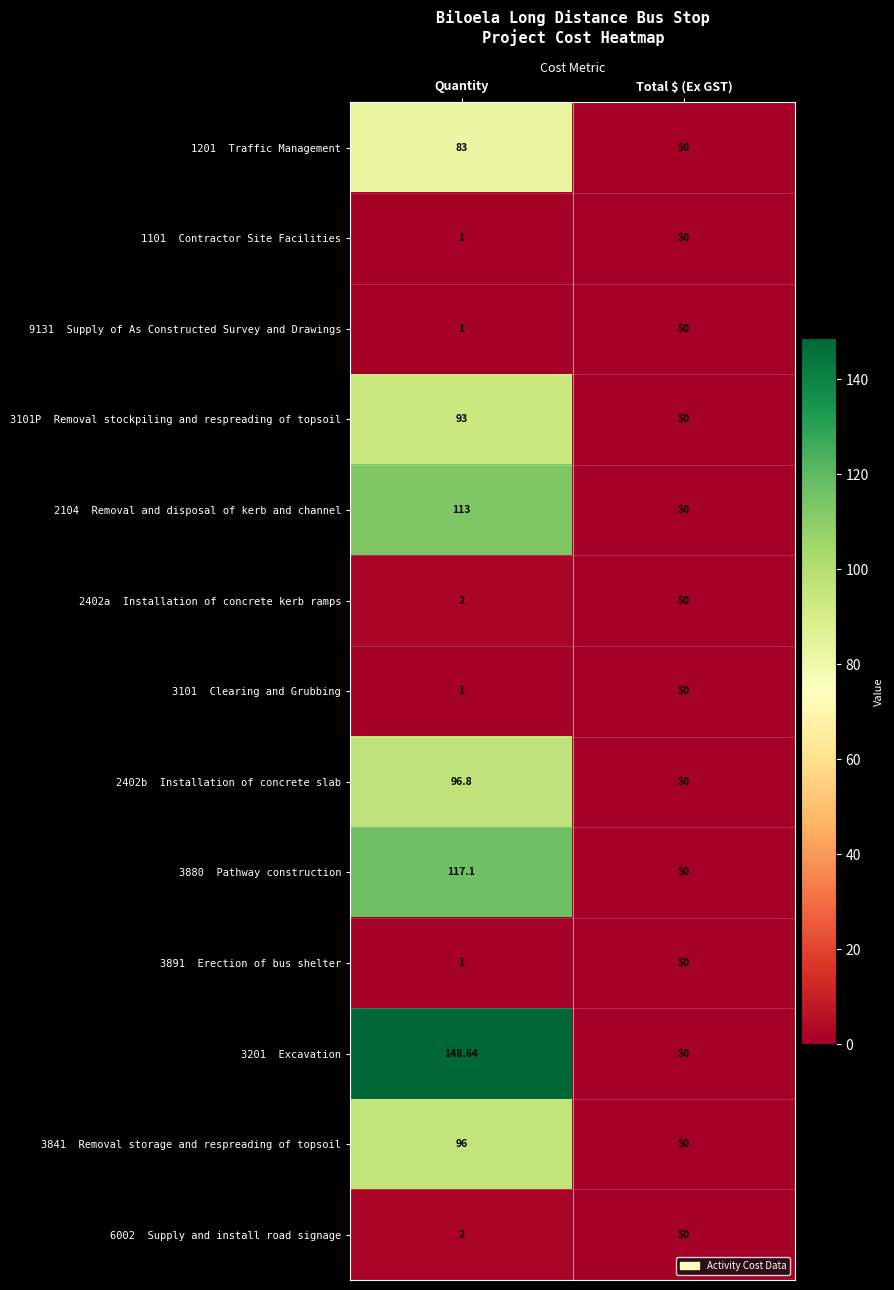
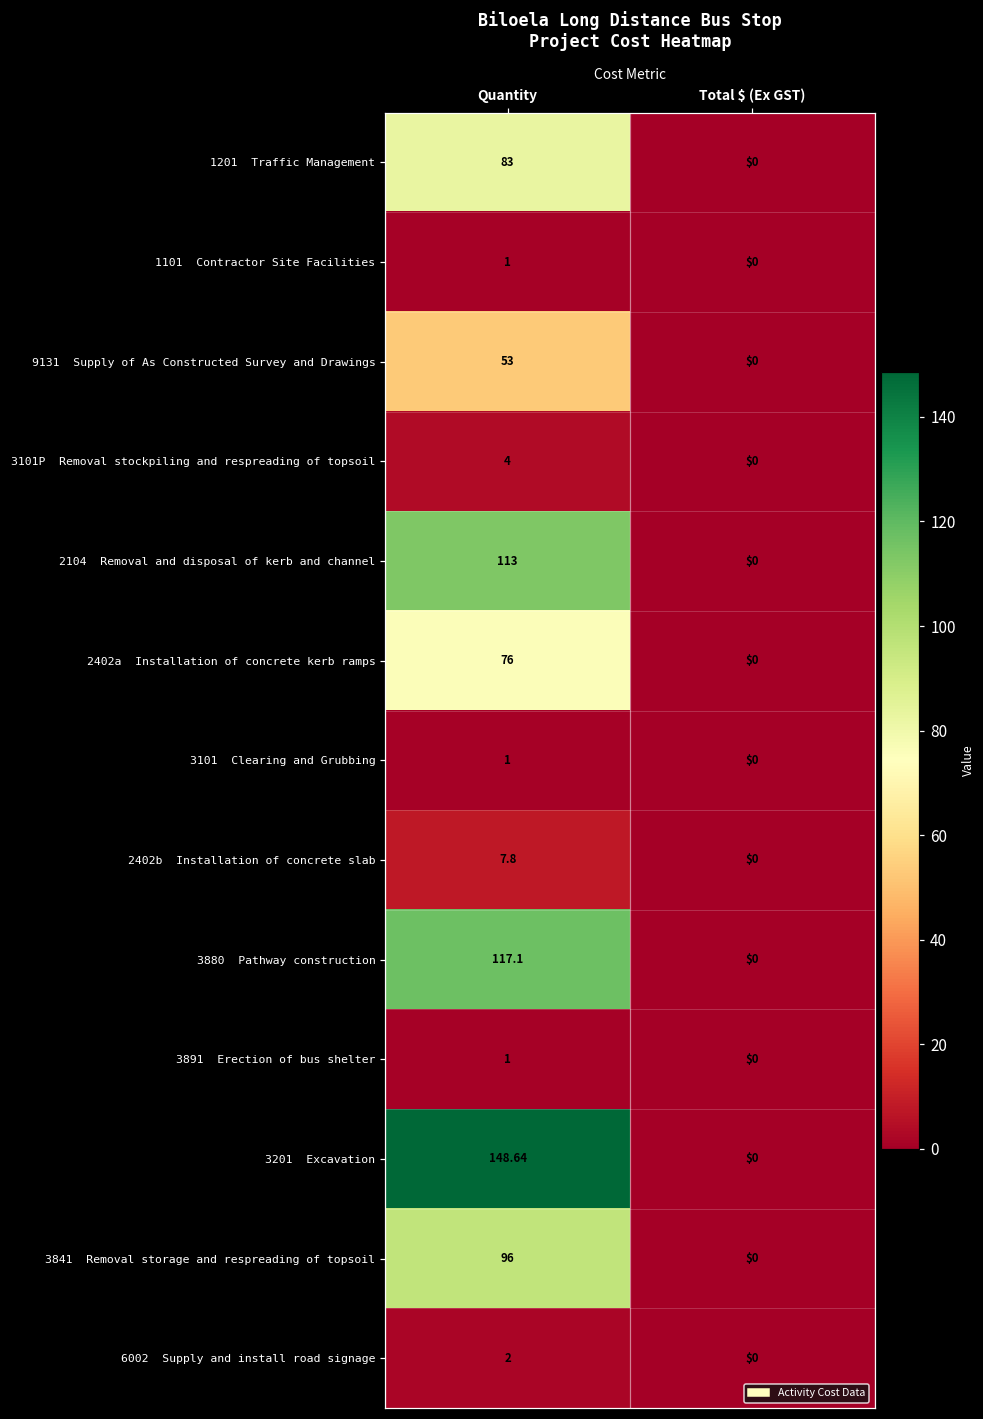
  {
    "1201 Traffic Management": {
      "Quantity": "83",
      "Total $ (Ex GST)": "$0"
    },
    "1101 Contractor Site Facilities": {
      "Quantity": "1",
      "Total $ (Ex GST)": "$0"
    },
    "9131 Supply of As Constructed Survey and Drawings": {
-     "Quantity": "1",
+     "Quantity": "53",
      "Total $ (Ex GST)": "$0"
    },
    "3101P Removal stockpiling and respreading of topsoil": {
-     "Quantity": "93",
+     "Quantity": "4",
      "Total $ (Ex GST)": "$0"
    },
    "2104 Removal and disposal of kerb and channel": {
      "Quantity": "113",
      "Total $ (Ex GST)": "$0"
    },
    "2402a Installation of concrete kerb ramps": {
-     "Quantity": "2",
+     "Quantity": "76",
      "Total $ (Ex GST)": "$0"
    },
    "3101 Clearing and Grubbing": {
      "Quantity": "1",
      "Total $ (Ex GST)": "$0"
    },
    "2402b Installation of concrete slab": {
-     "Quantity": "96.8",
+     "Quantity": "7.8",
      "Total $ (Ex GST)": "$0"
    },
    "3880 Pathway construction": {
      "Quantity": "117.1",
      "Total $ (Ex GST)": "$0"
    },
    "3891 Erection of bus shelter": {
      "Quantity": "1",
      "Total $ (Ex GST)": "$0"
    },
    "3201 Excavation": {
      "Quantity": "148.64",
      "Total $ (Ex GST)": "$0"
    },
    "3841 Removal storage and respreading of topsoil": {
      "Quantity": "96",
      "Total $ (Ex GST)": "$0"
    },
    "6002 Supply and install road signage": {
      "Quantity": "2",
      "Total $ (Ex GST)": "$0"
    }
  }
